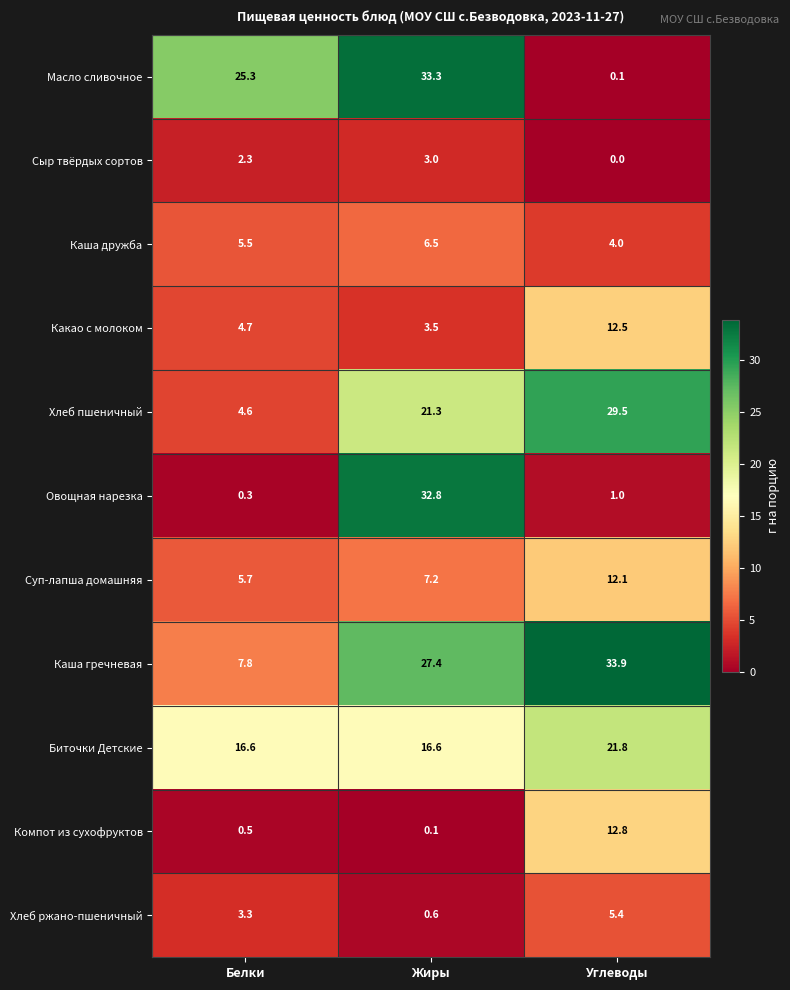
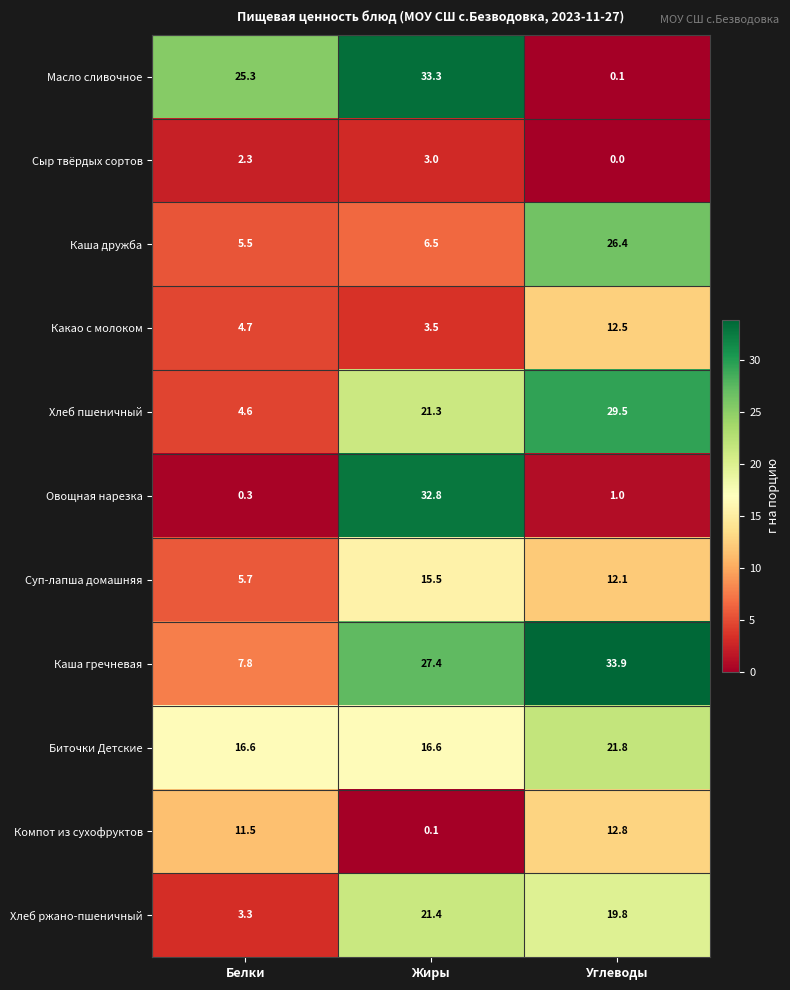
  {
    "Масло сливочное": {
      "Белки": 25.3,
      "Жиры": 33.3,
      "Углеводы": 0.1
    },
    "Сыр твёрдых сортов": {
      "Белки": 2.3,
      "Жиры": 3.0,
      "Углеводы": 0.0
    },
    "Каша дружба": {
      "Белки": 5.5,
      "Жиры": 6.5,
-     "Углеводы": 4.0
+     "Углеводы": 26.4
    },
    "Какао с молоком": {
      "Белки": 4.7,
      "Жиры": 3.5,
      "Углеводы": 12.5
    },
    "Хлеб пшеничный": {
      "Белки": 4.6,
      "Жиры": 21.3,
      "Углеводы": 29.5
    },
    "Овощная нарезка": {
      "Белки": 0.3,
      "Жиры": 32.8,
      "Углеводы": 1.0
    },
    "Суп-лапша домашняя": {
      "Белки": 5.7,
-     "Жиры": 7.2,
+     "Жиры": 15.5,
      "Углеводы": 12.1
    },
    "Каша гречневая": {
      "Белки": 7.8,
      "Жиры": 27.4,
      "Углеводы": 33.9
    },
    "Биточки Детские": {
      "Белки": 16.6,
      "Жиры": 16.6,
      "Углеводы": 21.8
    },
    "Компот из сухофруктов": {
-     "Белки": 0.5,
+     "Белки": 11.5,
      "Жиры": 0.1,
      "Углеводы": 12.8
    },
    "Хлеб ржано-пшеничный": {
      "Белки": 3.3,
-     "Жиры": 0.6,
-     "Углеводы": 5.4
+     "Жиры": 21.4,
+     "Углеводы": 19.8
    }
  }
